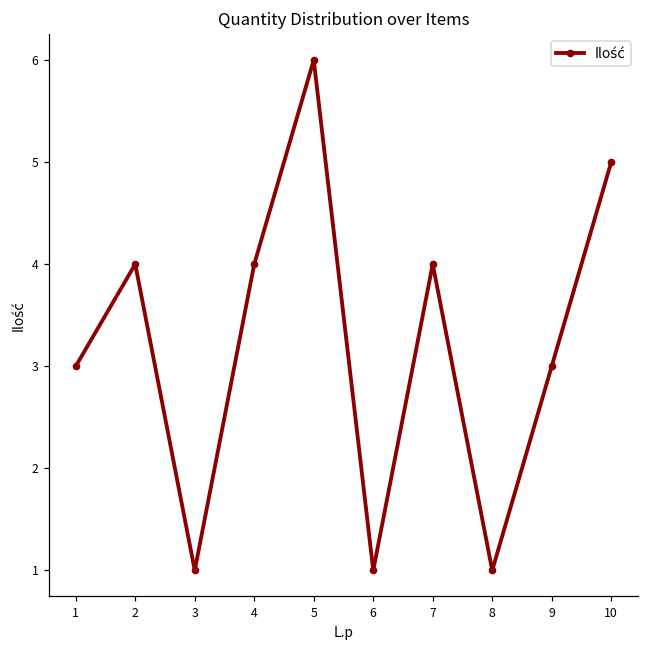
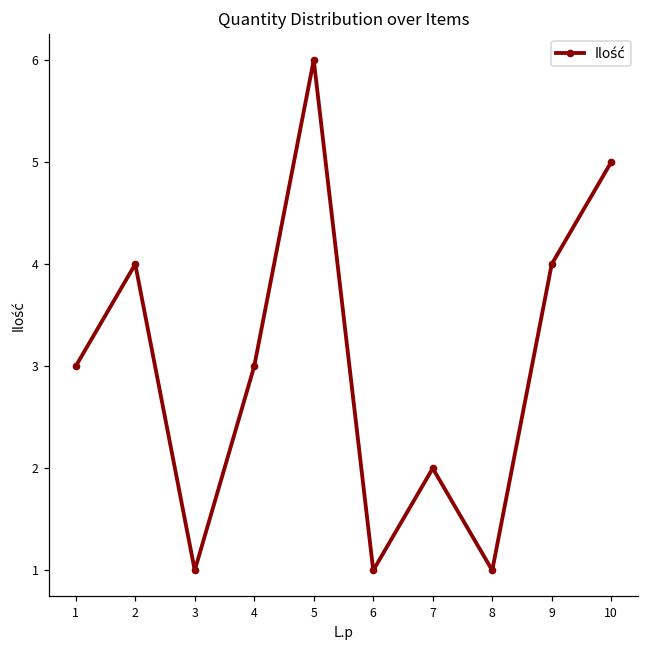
  {
    "1": 3,
    "2": 4,
    "3": 1,
-   "4": 4,
+   "4": 3,
    "5": 6,
    "6": 1,
-   "7": 4,
+   "7": 2,
    "8": 1,
-   "9": 3,
+   "9": 4,
    "10": 5
  }
